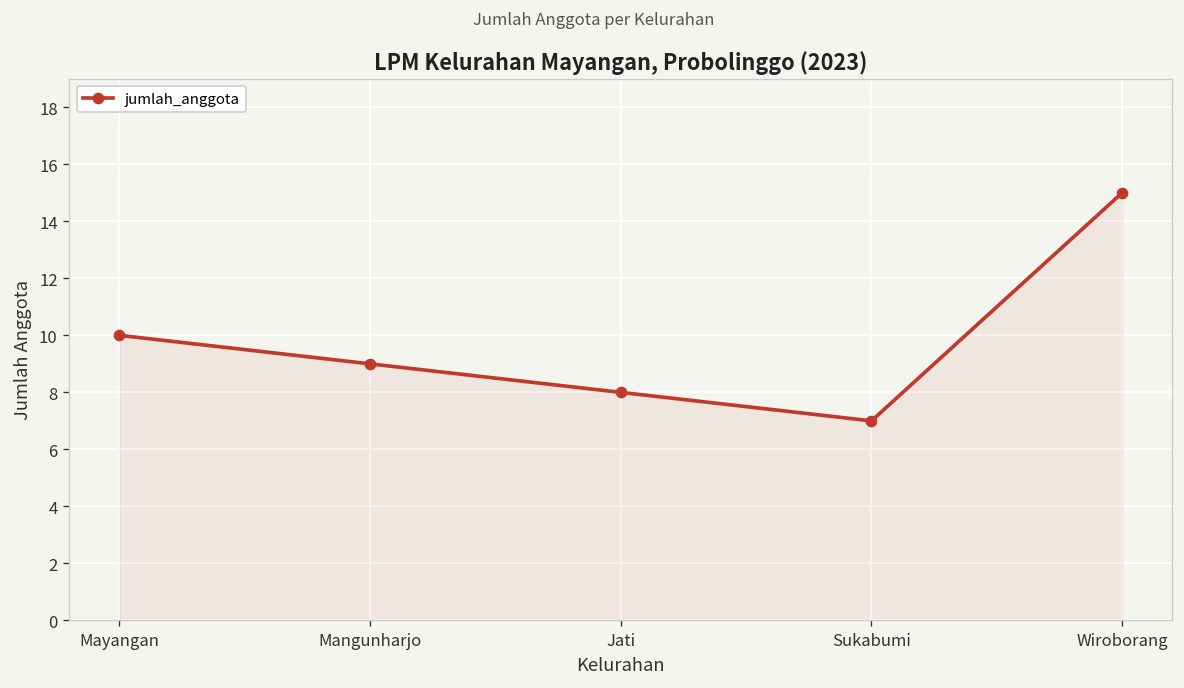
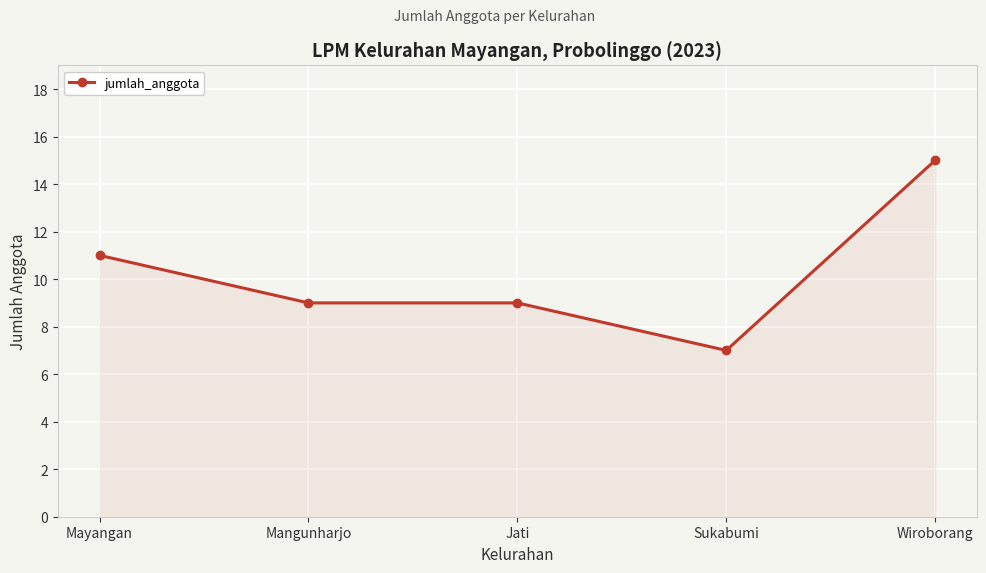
  {
-   "Mayangan": 10,
+   "Mayangan": 11,
    "Mangunharjo": 9,
-   "Jati": 8,
+   "Jati": 9,
    "Sukabumi": 7,
    "Wiroborang": 15
  }
